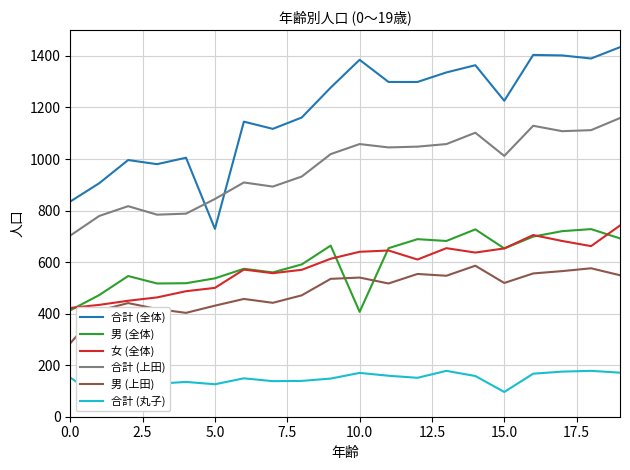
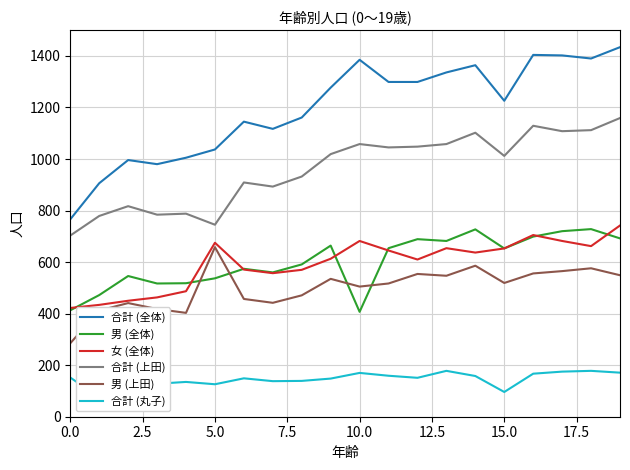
  {
    "合計 (全体)": {
-     "0.0": 840,
-     "5.0": 730,
+     "0.0": 770,
+     "5.0": 1040,
      "10.0": 1390,
      "15.0": 1230
    },
    "男 (全体)": {
      "5.0": 540,
      "10.0": 410
    },
    "女 (全体)": {
-     "5.0": 500,
-     "10.0": 640
+     "5.0": 680,
+     "10.0": 680
    },
    "合計 (上田)": {
      "0.0": 700,
-     "5.0": 850,
+     "5.0": 750,
      "10.0": 1060,
      "15.0": 1010
    },
    "男 (上田)": {
      "0.0": 290,
-     "5.0": 430,
-     "10.0": 540,
+     "5.0": 660,
+     "10.0": 510,
      "15.0": 520
    },
    "合計 (丸子)": {
      "0.0": 150,
      "5.0": 130,
      "10.0": 170,
      "15.0": 100
    }
  }
